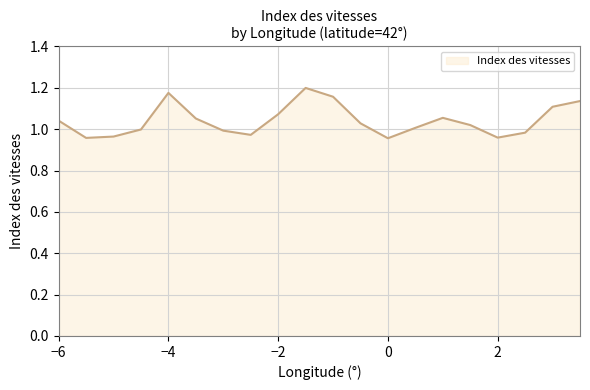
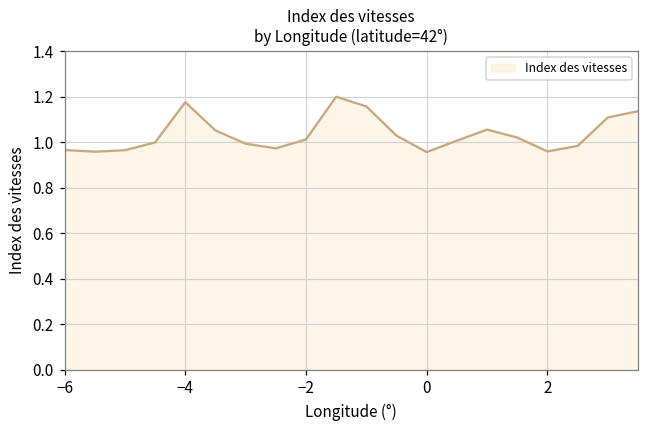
  {
-   "−6": 1.04,
+   "−6": 0.97,
    "−4": 1.18,
-   "−2": 1.07,
+   "−2": 1.01,
    "0": 0.96,
    "2": 0.96
  }
